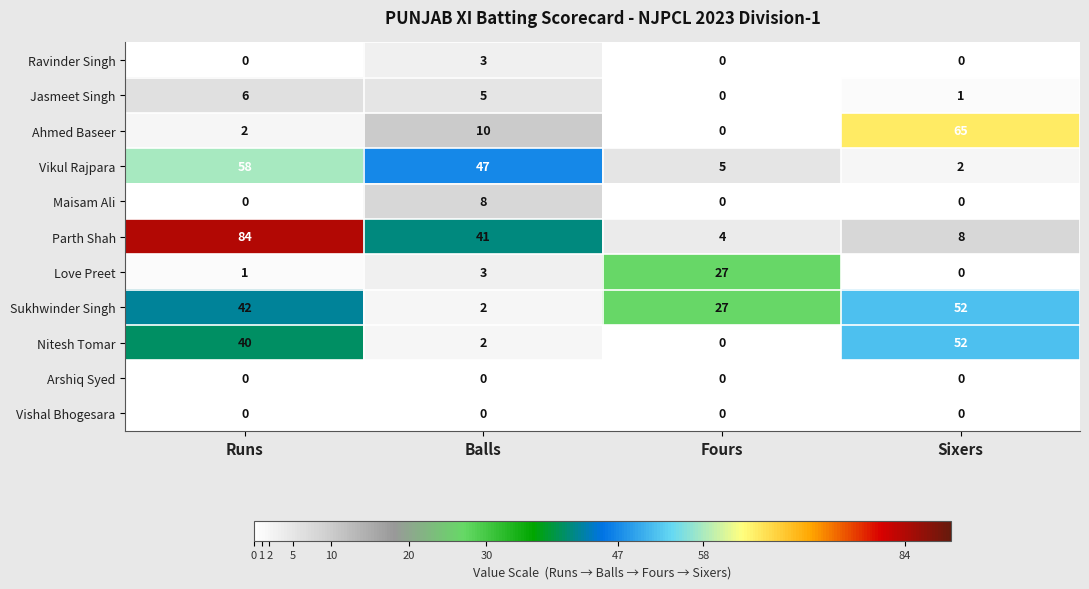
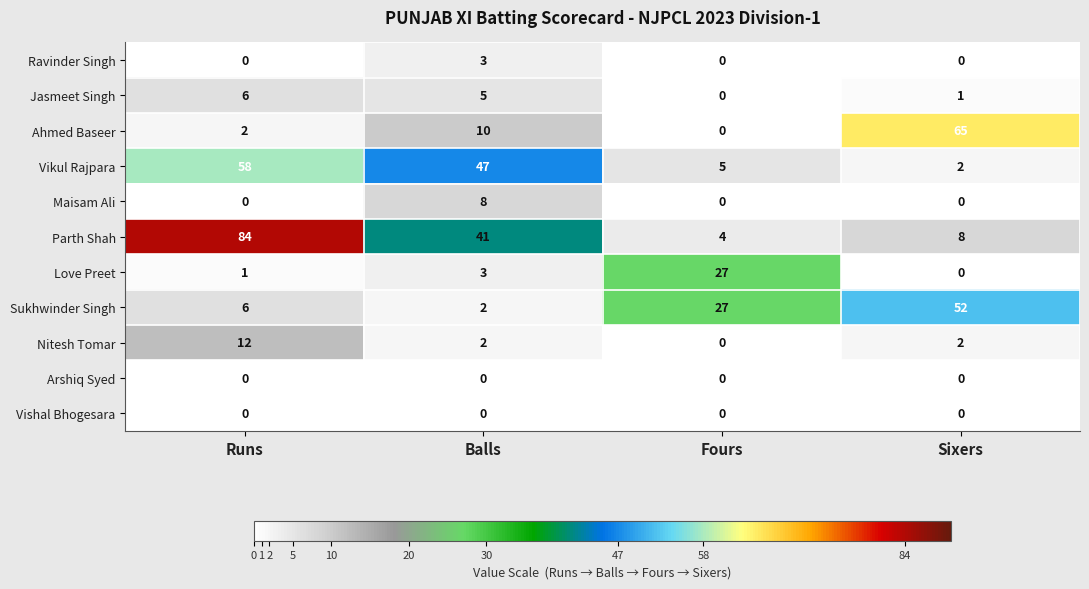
  {
    "Ravinder Singh": {
      "Runs": 0,
      "Balls": 3,
      "Fours": 0,
      "Sixers": 0
    },
    "Jasmeet Singh": {
      "Runs": 6,
      "Balls": 5,
      "Fours": 0,
      "Sixers": 1
    },
    "Ahmed Baseer": {
      "Runs": 2,
      "Balls": 10,
      "Fours": 0,
      "Sixers": 65
    },
    "Vikul Rajpara": {
      "Runs": 58,
      "Balls": 47,
      "Fours": 5,
      "Sixers": 2
    },
    "Maisam Ali": {
      "Runs": 0,
      "Balls": 8,
      "Fours": 0,
      "Sixers": 0
    },
    "Parth Shah": {
      "Runs": 84,
      "Balls": 41,
      "Fours": 4,
      "Sixers": 8
    },
    "Love Preet": {
      "Runs": 1,
      "Balls": 3,
      "Fours": 27,
      "Sixers": 0
    },
    "Sukhwinder Singh": {
-     "Runs": 42,
+     "Runs": 6,
      "Balls": 2,
      "Fours": 27,
      "Sixers": 52
    },
    "Nitesh Tomar": {
-     "Runs": 40,
+     "Runs": 12,
      "Balls": 2,
      "Fours": 0,
-     "Sixers": 52
+     "Sixers": 2
    },
    "Arshiq Syed": {
      "Runs": 0,
      "Balls": 0,
      "Fours": 0,
      "Sixers": 0
    },
    "Vishal Bhogesara": {
      "Runs": 0,
      "Balls": 0,
      "Fours": 0,
      "Sixers": 0
    }
  }
